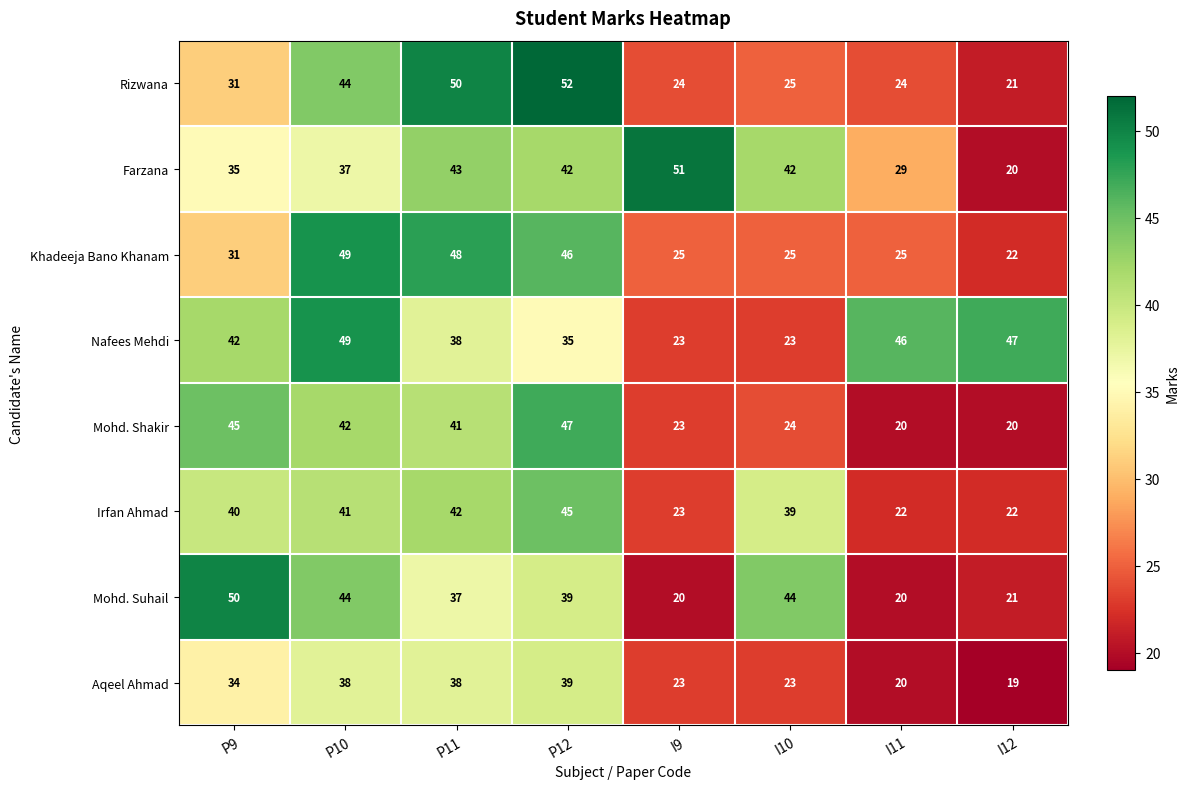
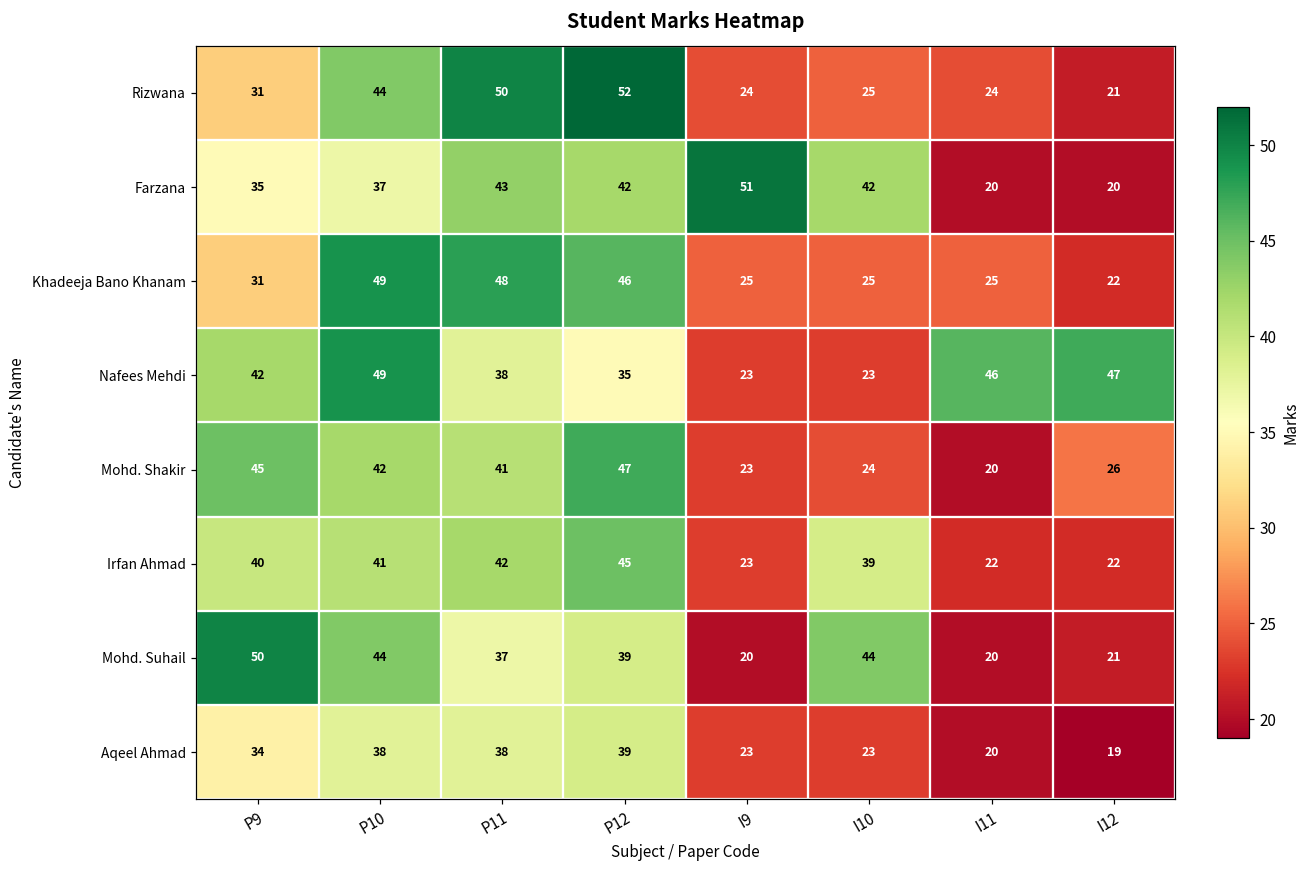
  {
    "Rizwana": {
      "P9": 31,
      "P10": 44,
      "P11": 50,
      "P12": 52,
      "I9": 24,
      "I10": 25,
      "I11": 24,
      "I12": 21
    },
    "Farzana": {
      "P9": 35,
      "P10": 37,
      "P11": 43,
      "P12": 42,
      "I9": 51,
      "I10": 42,
-     "I11": 29,
+     "I11": 20,
      "I12": 20
    },
    "Khadeeja Bano Khanam": {
      "P9": 31,
      "P10": 49,
      "P11": 48,
      "P12": 46,
      "I9": 25,
      "I10": 25,
      "I11": 25,
      "I12": 22
    },
    "Nafees Mehdi": {
      "P9": 42,
      "P10": 49,
      "P11": 38,
      "P12": 35,
      "I9": 23,
      "I10": 23,
      "I11": 46,
      "I12": 47
    },
    "Mohd. Shakir": {
      "P9": 45,
      "P10": 42,
      "P11": 41,
      "P12": 47,
      "I9": 23,
      "I10": 24,
      "I11": 20,
-     "I12": 20
+     "I12": 26
    },
    "Irfan Ahmad": {
      "P9": 40,
      "P10": 41,
      "P11": 42,
      "P12": 45,
      "I9": 23,
      "I10": 39,
      "I11": 22,
      "I12": 22
    },
    "Mohd. Suhail": {
      "P9": 50,
      "P10": 44,
      "P11": 37,
      "P12": 39,
      "I9": 20,
      "I10": 44,
      "I11": 20,
      "I12": 21
    },
    "Aqeel Ahmad": {
      "P9": 34,
      "P10": 38,
      "P11": 38,
      "P12": 39,
      "I9": 23,
      "I10": 23,
      "I11": 20,
      "I12": 19
    }
  }
